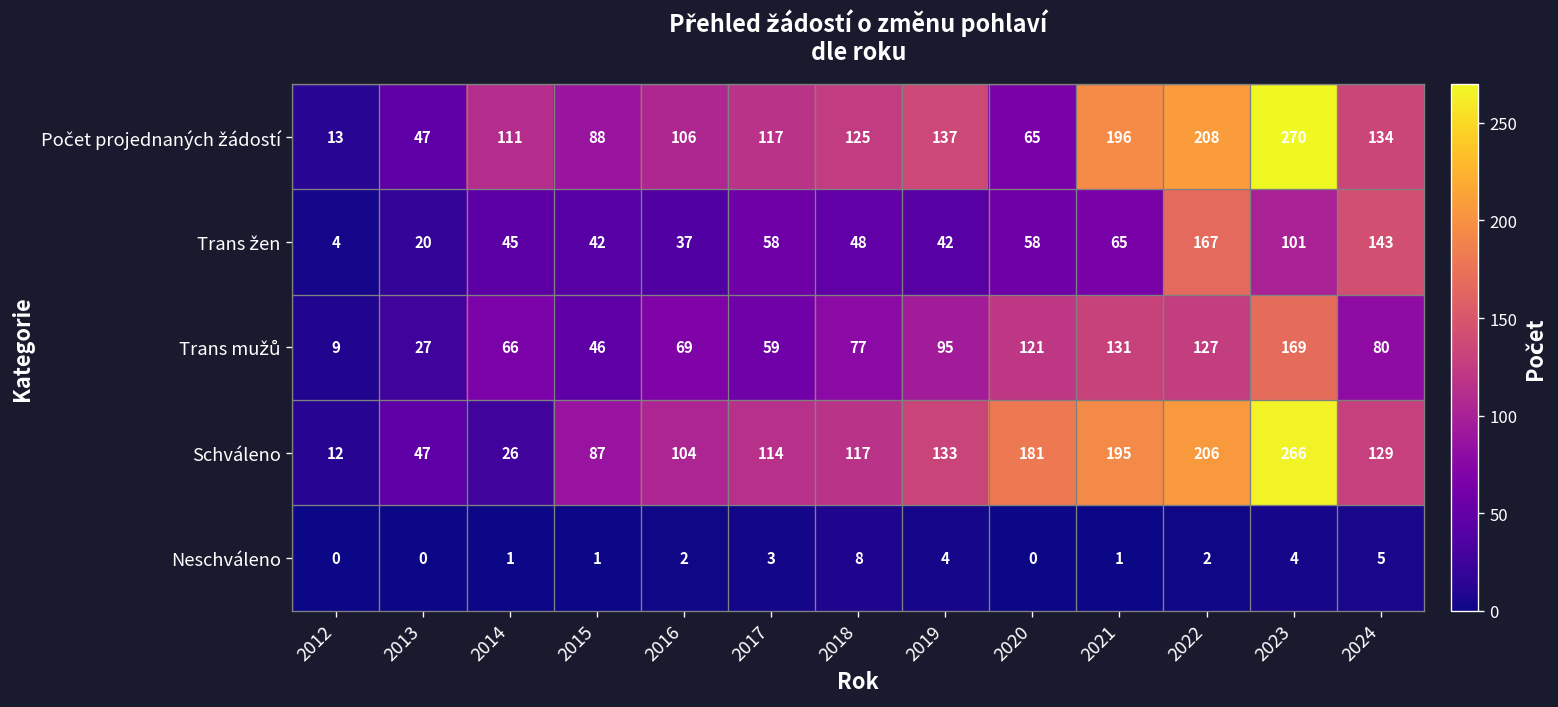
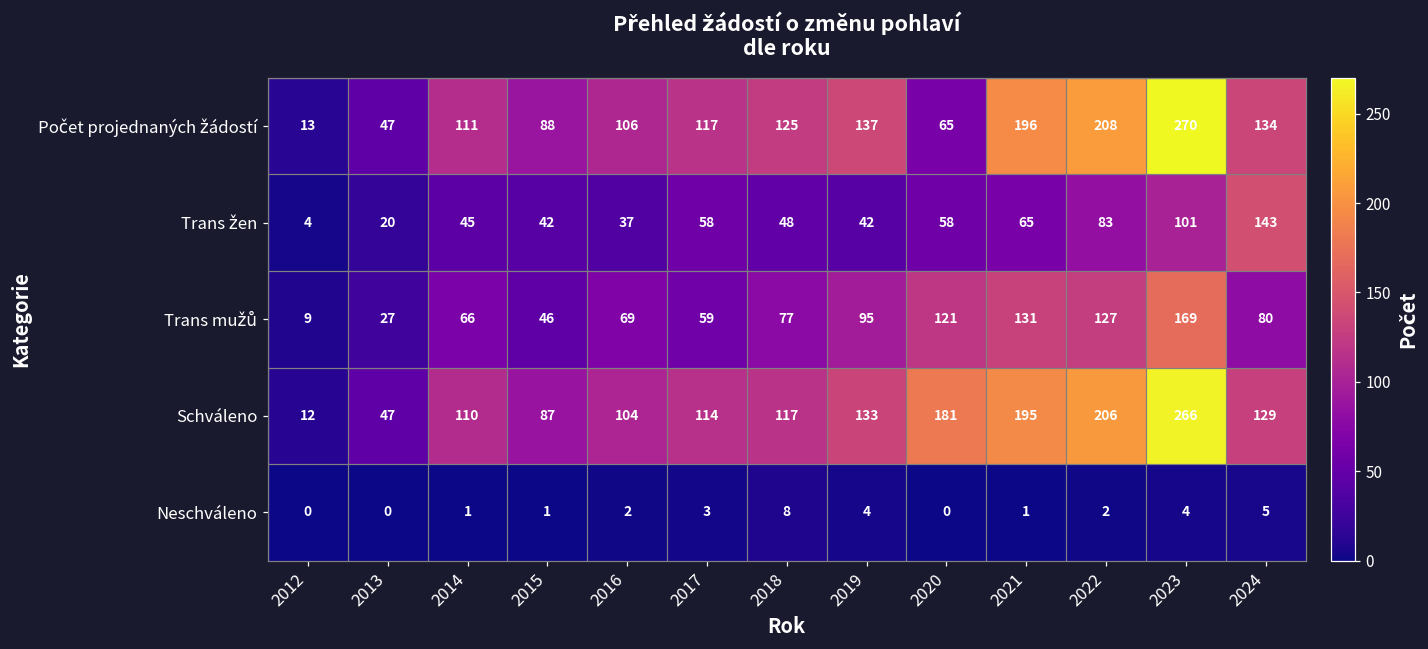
  {
    "Počet projednaných žádostí": {
      "2012": 13,
      "2013": 47,
      "2014": 111,
      "2015": 88,
      "2016": 106,
      "2017": 117,
      "2018": 125,
      "2019": 137,
      "2020": 65,
      "2021": 196,
      "2022": 208,
      "2023": 270,
      "2024": 134
    },
    "Trans žen": {
      "2012": 4,
      "2013": 20,
      "2014": 45,
      "2015": 42,
      "2016": 37,
      "2017": 58,
      "2018": 48,
      "2019": 42,
      "2020": 58,
      "2021": 65,
-     "2022": 167,
+     "2022": 83,
      "2023": 101,
      "2024": 143
    },
    "Trans mužů": {
      "2012": 9,
      "2013": 27,
      "2014": 66,
      "2015": 46,
      "2016": 69,
      "2017": 59,
      "2018": 77,
      "2019": 95,
      "2020": 121,
      "2021": 131,
      "2022": 127,
      "2023": 169,
      "2024": 80
    },
    "Schváleno": {
      "2012": 12,
      "2013": 47,
-     "2014": 26,
+     "2014": 110,
      "2015": 87,
      "2016": 104,
      "2017": 114,
      "2018": 117,
      "2019": 133,
      "2020": 181,
      "2021": 195,
      "2022": 206,
      "2023": 266,
      "2024": 129
    },
    "Neschváleno": {
      "2012": 0,
      "2013": 0,
      "2014": 1,
      "2015": 1,
      "2016": 2,
      "2017": 3,
      "2018": 8,
      "2019": 4,
      "2020": 0,
      "2021": 1,
      "2022": 2,
      "2023": 4,
      "2024": 5
    }
  }
